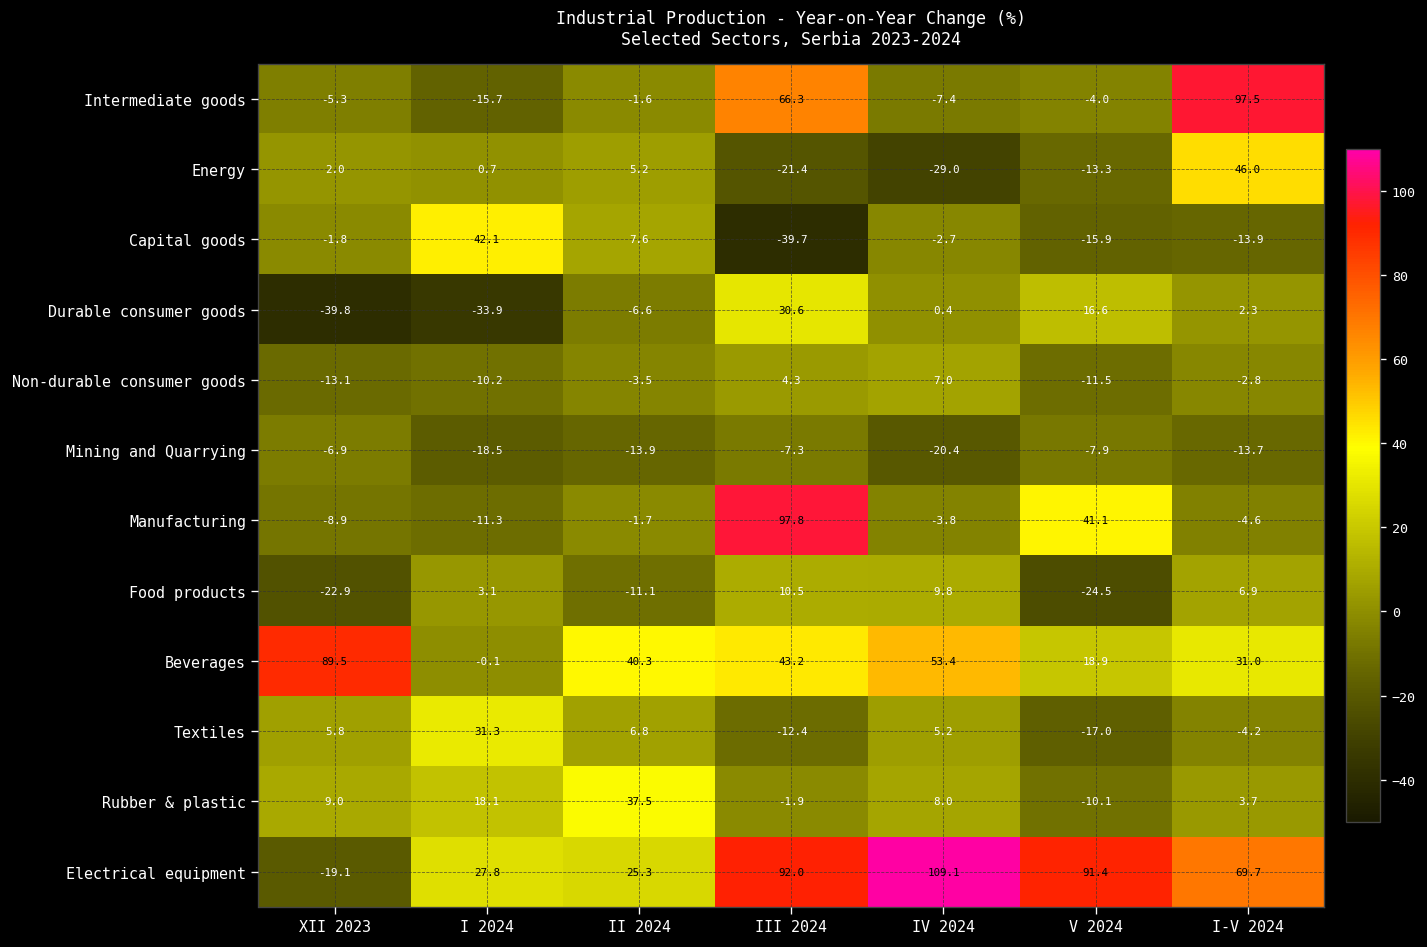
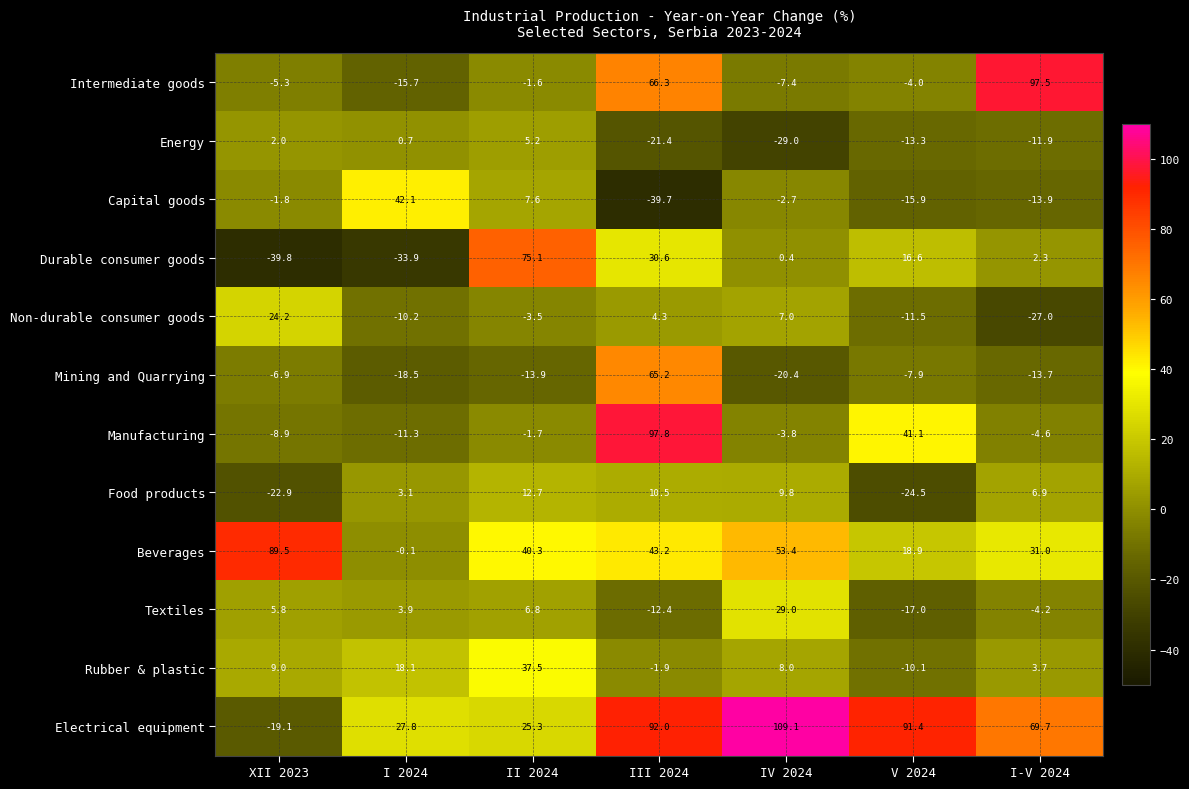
  {
    "Intermediate goods": {
      "XII 2023": -5.3,
      "I 2024": -15.7,
      "II 2024": -1.6,
      "III 2024": 66.3,
      "IV 2024": -7.4,
      "V 2024": -4.0,
      "I-V 2024": 97.5
    },
    "Energy": {
      "XII 2023": 2.0,
      "I 2024": 0.7,
      "II 2024": 5.2,
      "III 2024": -21.4,
      "IV 2024": -29.0,
      "V 2024": -13.3,
-     "I-V 2024": 46.0
+     "I-V 2024": -11.9
    },
    "Capital goods": {
      "XII 2023": -1.8,
      "I 2024": 42.1,
      "II 2024": 7.6,
      "III 2024": -39.7,
      "IV 2024": -2.7,
      "V 2024": -15.9,
      "I-V 2024": -13.9
    },
    "Durable consumer goods": {
      "XII 2023": -39.8,
      "I 2024": -33.9,
-     "II 2024": -6.6,
+     "II 2024": 75.1,
      "III 2024": 30.6,
      "IV 2024": 0.4,
      "V 2024": 16.6,
      "I-V 2024": 2.3
    },
    "Non-durable consumer goods": {
-     "XII 2023": -13.1,
+     "XII 2023": 24.2,
      "I 2024": -10.2,
      "II 2024": -3.5,
      "III 2024": 4.3,
      "IV 2024": 7.0,
      "V 2024": -11.5,
-     "I-V 2024": -2.8
+     "I-V 2024": -27.0
    },
    "Mining and Quarrying": {
      "XII 2023": -6.9,
      "I 2024": -18.5,
      "II 2024": -13.9,
-     "III 2024": -7.3,
+     "III 2024": 65.2,
      "IV 2024": -20.4,
      "V 2024": -7.9,
      "I-V 2024": -13.7
    },
    "Manufacturing": {
      "XII 2023": -8.9,
      "I 2024": -11.3,
      "II 2024": -1.7,
      "III 2024": 97.8,
      "IV 2024": -3.8,
      "V 2024": 41.1,
      "I-V 2024": -4.6
    },
    "Food products": {
      "XII 2023": -22.9,
      "I 2024": 3.1,
-     "II 2024": -11.1,
+     "II 2024": 12.7,
      "III 2024": 10.5,
      "IV 2024": 9.8,
      "V 2024": -24.5,
      "I-V 2024": 6.9
    },
    "Beverages": {
      "XII 2023": 89.5,
      "I 2024": -0.1,
      "II 2024": 40.3,
      "III 2024": 43.2,
      "IV 2024": 53.4,
      "V 2024": 18.9,
      "I-V 2024": 31.0
    },
    "Textiles": {
      "XII 2023": 5.8,
-     "I 2024": 31.3,
+     "I 2024": 3.9,
      "II 2024": 6.8,
      "III 2024": -12.4,
-     "IV 2024": 5.2,
+     "IV 2024": 29.0,
      "V 2024": -17.0,
      "I-V 2024": -4.2
    },
    "Rubber & plastic": {
      "XII 2023": 9.0,
      "I 2024": 18.1,
      "II 2024": 37.5,
      "III 2024": -1.9,
      "IV 2024": 8.0,
      "V 2024": -10.1,
      "I-V 2024": 3.7
    },
    "Electrical equipment": {
      "XII 2023": -19.1,
      "I 2024": 27.8,
      "II 2024": 25.3,
      "III 2024": 92.0,
      "IV 2024": 109.1,
      "V 2024": 91.4,
      "I-V 2024": 69.7
    }
  }
